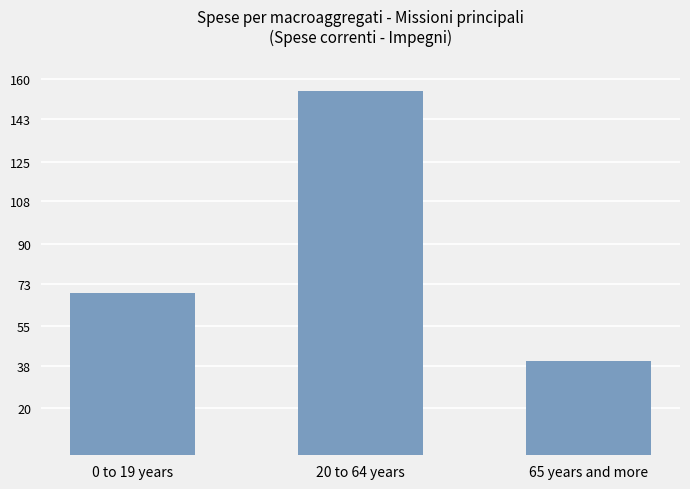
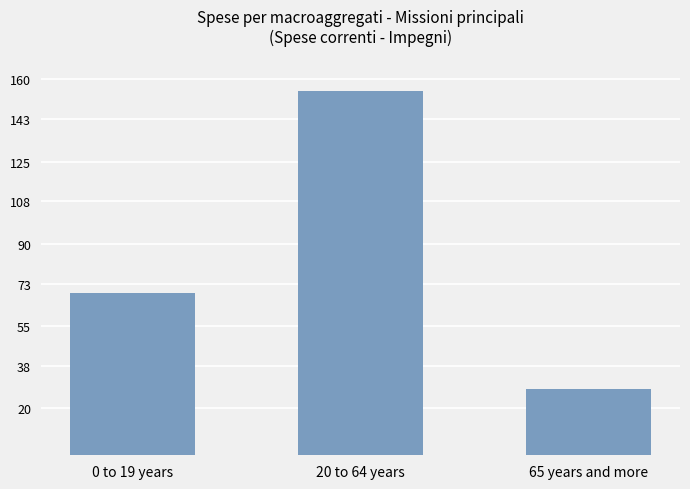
  {
    "0 to 19 years": 69,
    "20 to 64 years": 155,
-   "65 years and more": 40
+   "65 years and more": 28
  }
